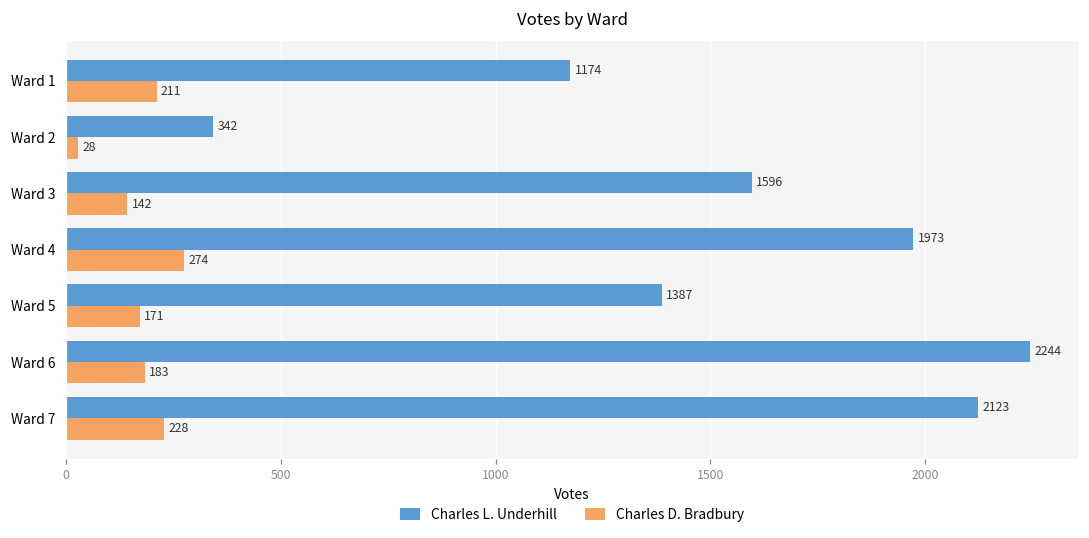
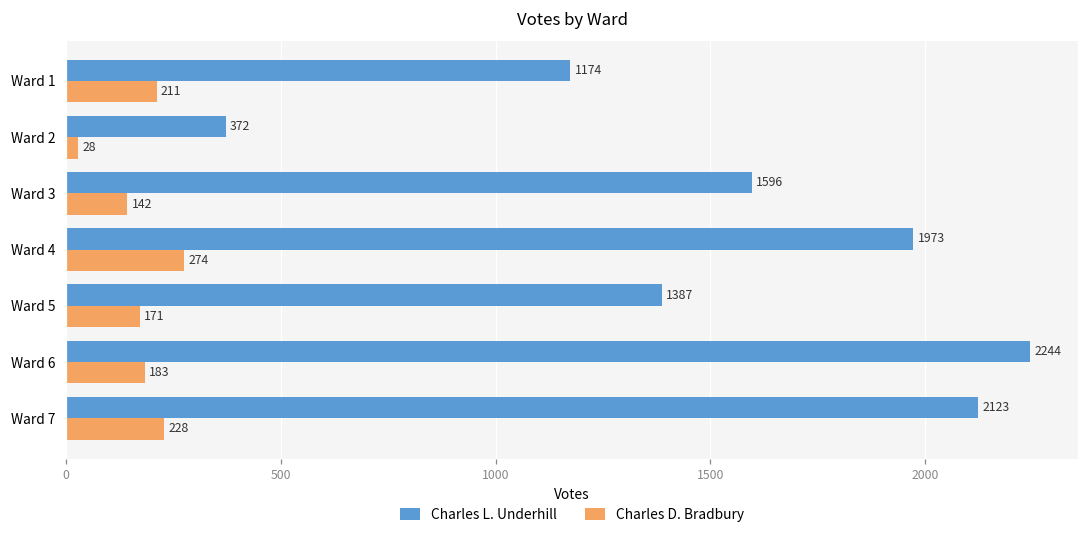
  {
    "Charles L. Underhill": {
      "Ward 1": 1174,
-     "Ward 2": 342,
+     "Ward 2": 372,
      "Ward 3": 1596,
      "Ward 4": 1973,
      "Ward 5": 1387,
      "Ward 6": 2244,
      "Ward 7": 2123
    },
    "Charles D. Bradbury": {
      "Ward 1": 211,
      "Ward 2": 28,
      "Ward 3": 142,
      "Ward 4": 274,
      "Ward 5": 171,
      "Ward 6": 183,
      "Ward 7": 228
    }
  }
